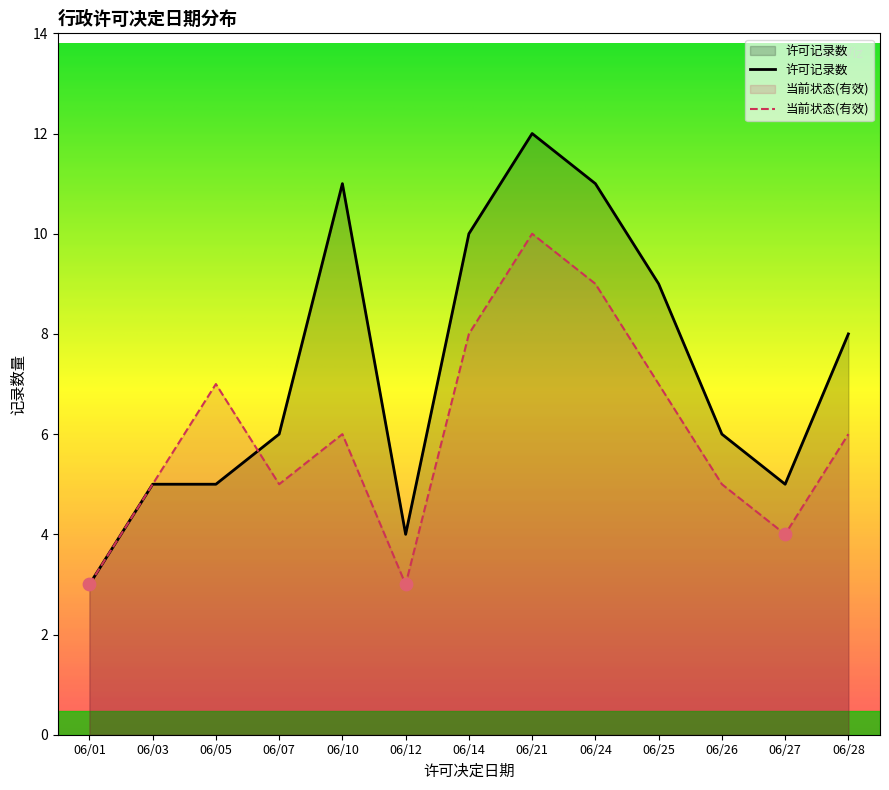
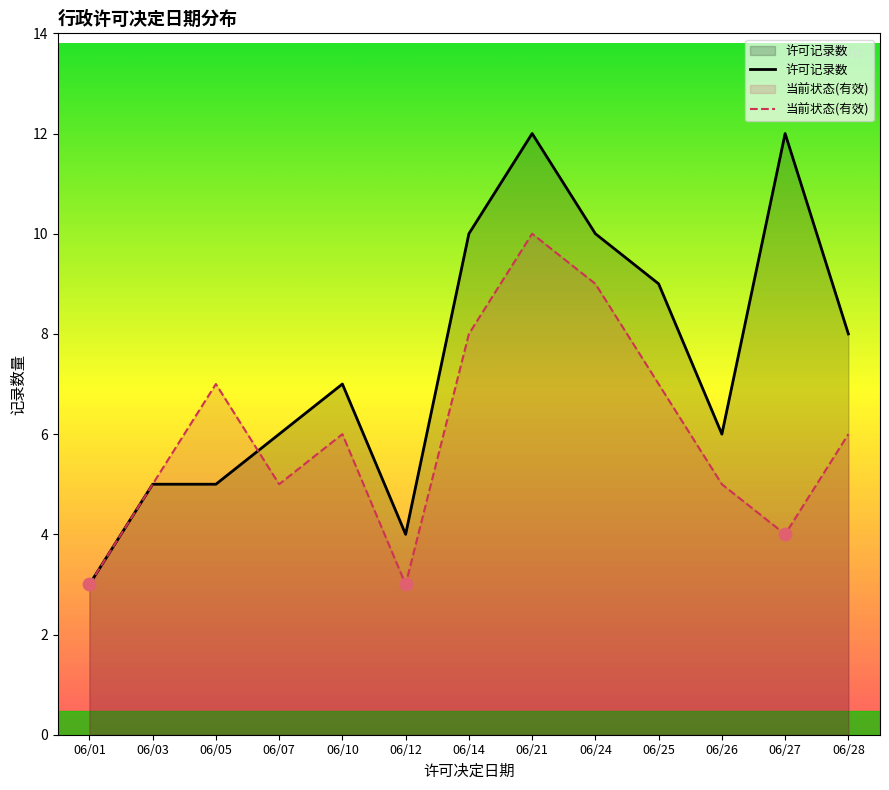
  {
    "许可记录数": {
      "06/05": 5,
      "06/07": 6,
-     "06/10": 11,
+     "06/10": 7,
      "06/12": 4,
      "06/14": 10,
      "06/21": 12,
-     "06/24": 11,
+     "06/24": 10,
      "06/25": 9,
      "06/26": 6,
-     "06/27": 5,
+     "06/27": 12,
      "06/28": 8
    }
  }
